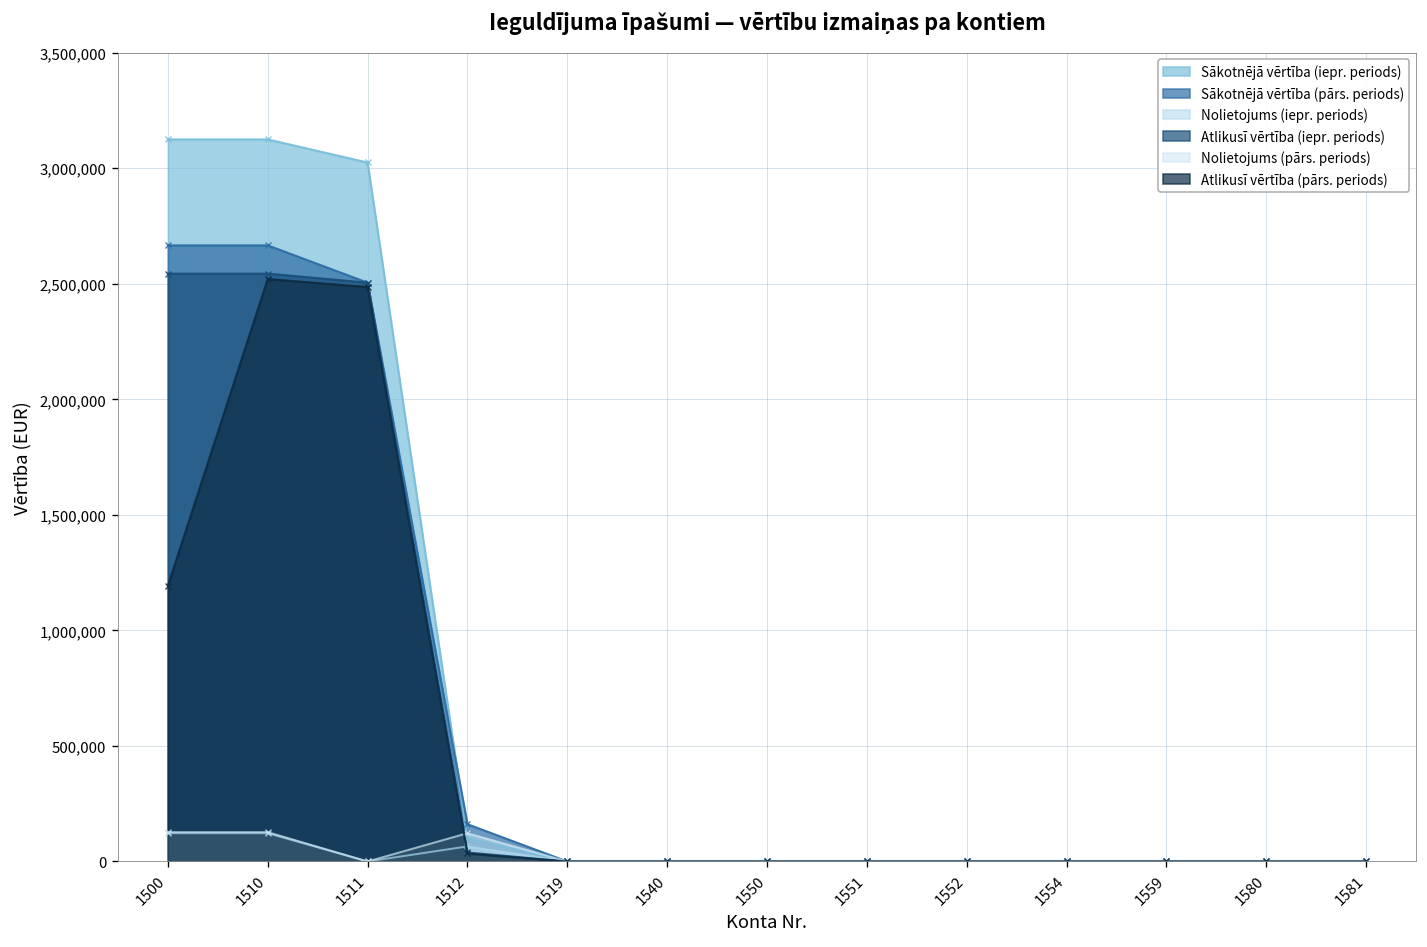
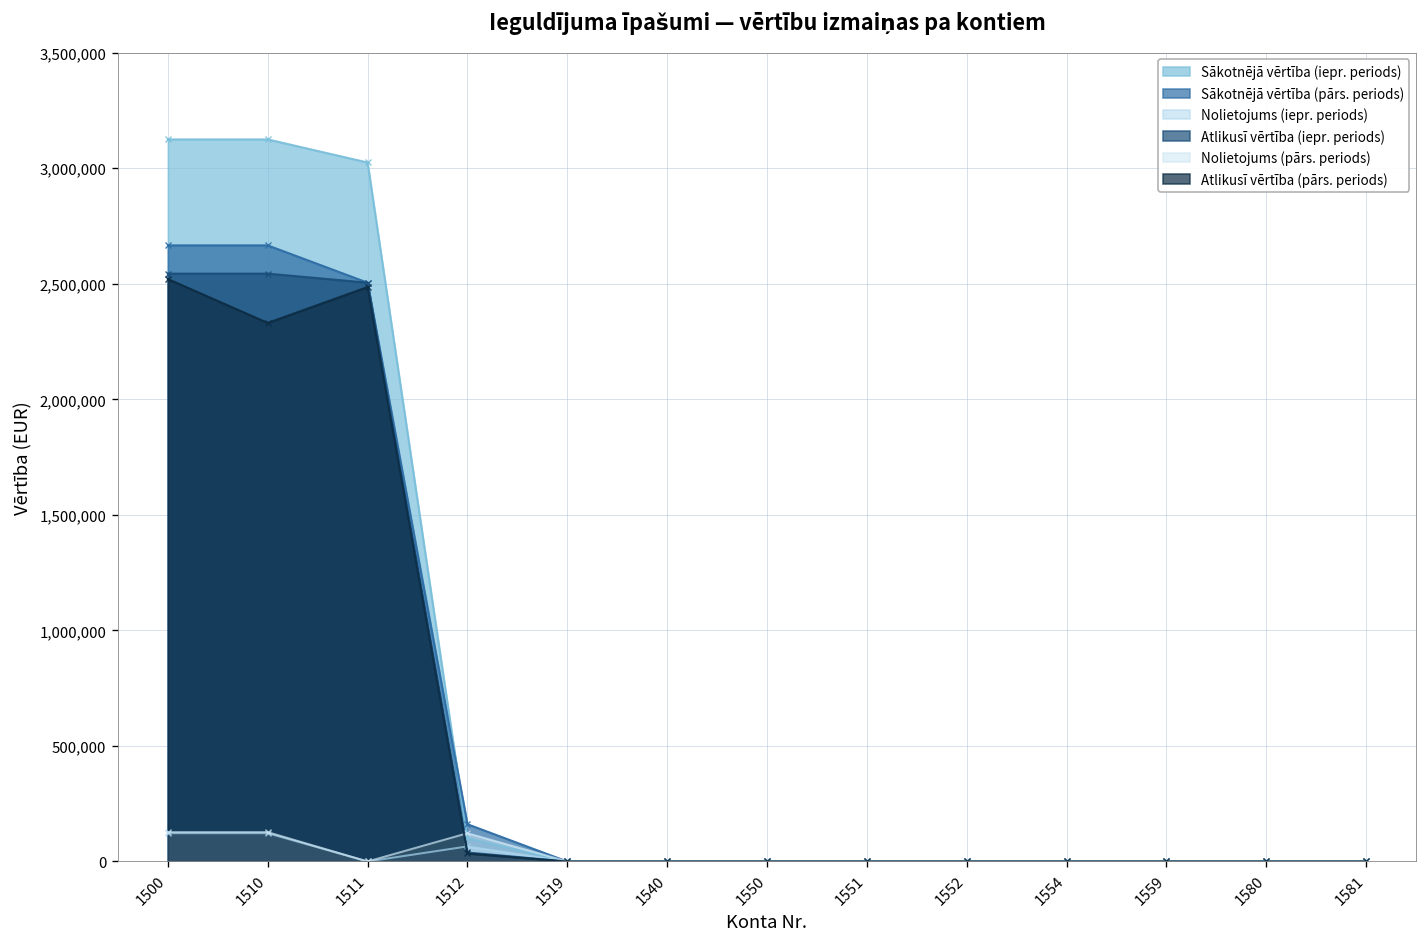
  {
    "Atlikusī vērtība (pārs. periods)": {
-     "1500": "1,190,000",
-     "1510": "2,520,000",
+     "1500": "2,520,000",
+     "1510": "2,330,000",
      "1511": "2,490,000"
    }
  }
